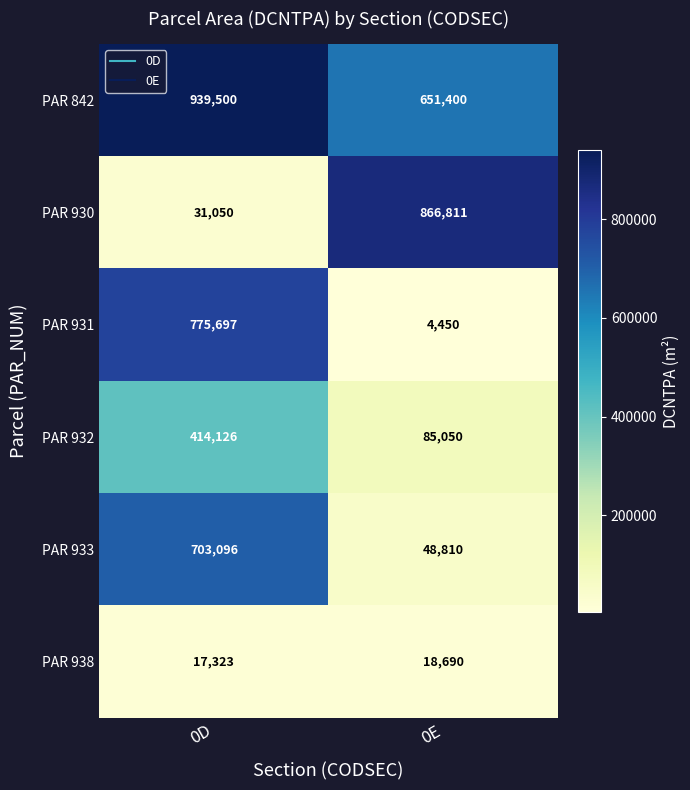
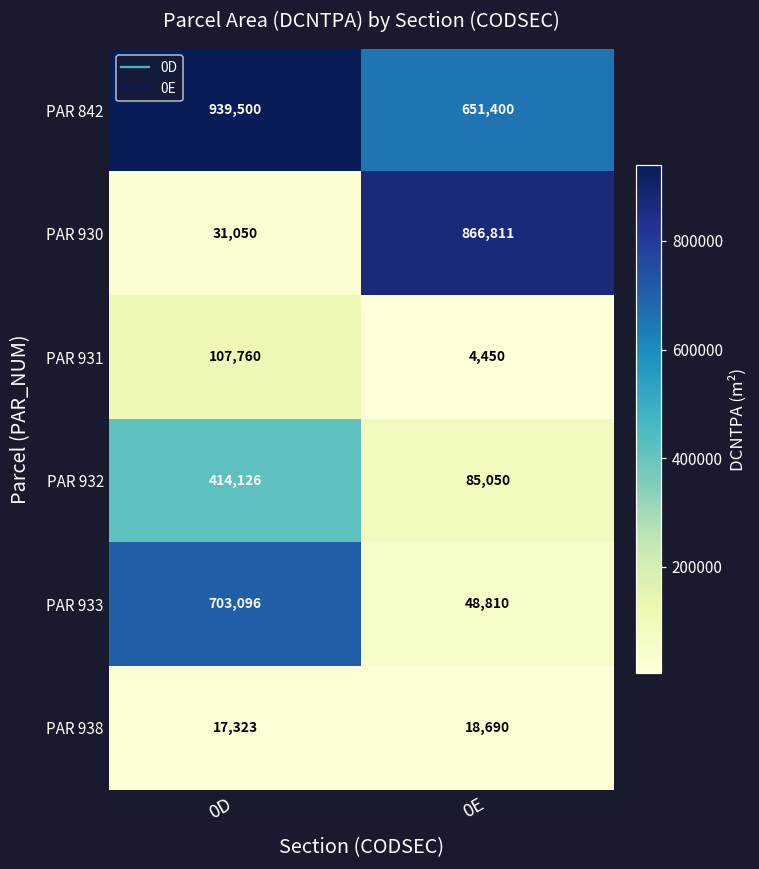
  {
    "PAR 842": {
      "0D": "939,500",
      "0E": "651,400"
    },
    "PAR 930": {
      "0D": "31,050",
      "0E": "866,811"
    },
    "PAR 931": {
-     "0D": "775,697",
+     "0D": "107,760",
      "0E": "4,450"
    },
    "PAR 932": {
      "0D": "414,126",
      "0E": "85,050"
    },
    "PAR 933": {
      "0D": "703,096",
      "0E": "48,810"
    },
    "PAR 938": {
      "0D": "17,323",
      "0E": "18,690"
    }
  }
